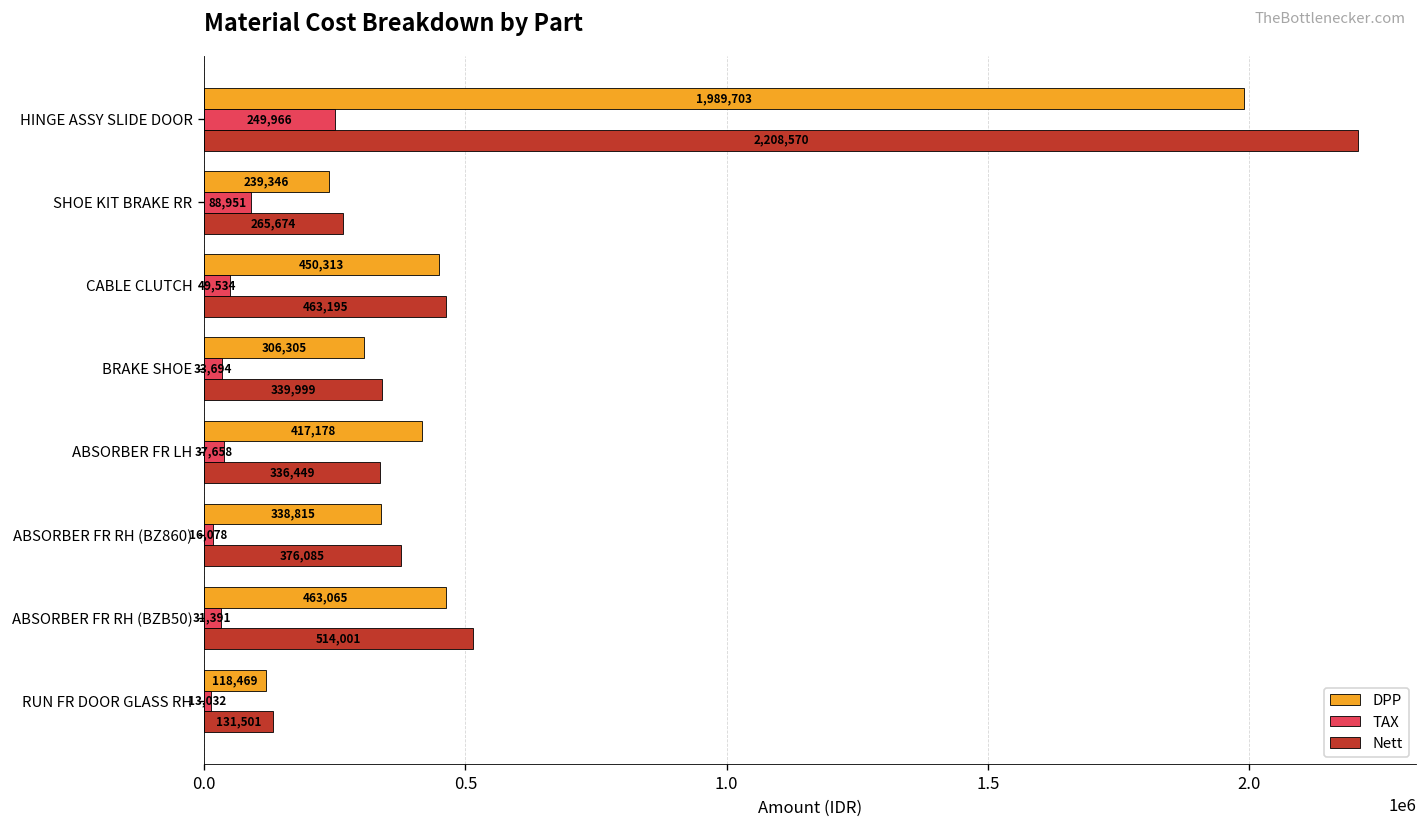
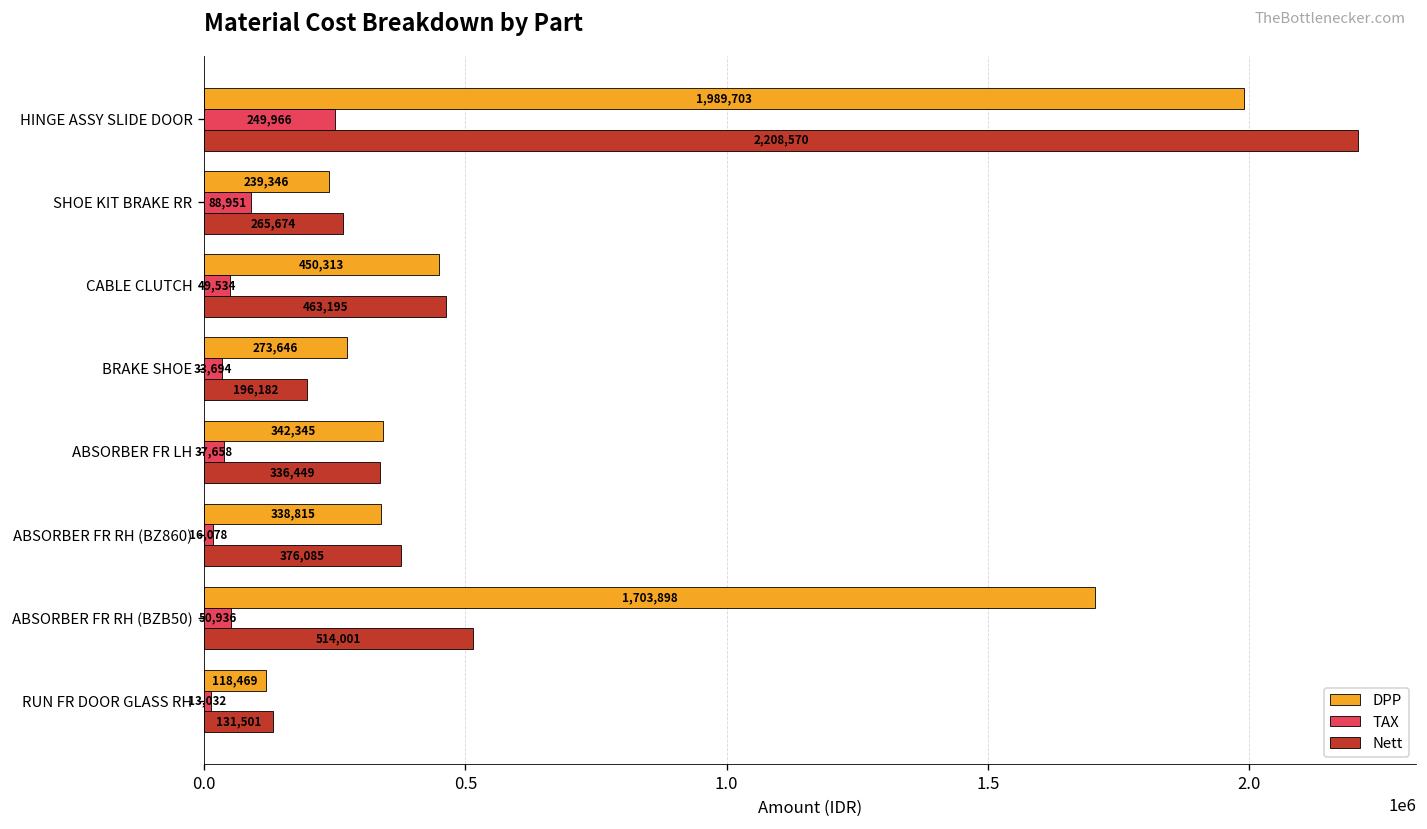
  {
    "DPP": {
      "HINGE ASSY SLIDE DOOR": "1,989,703",
      "SHOE KIT BRAKE RR": "239,346",
      "CABLE CLUTCH": "450,313",
-     "BRAKE SHOE": "306,305",
-     "ABSORBER FR LH": "417,178",
+     "BRAKE SHOE": "273,646",
+     "ABSORBER FR LH": "342,345",
      "ABSORBER FR RH (BZ860)": "338,815",
-     "ABSORBER FR RH (BZB50)": "463,065",
+     "ABSORBER FR RH (BZB50)": "1,703,898",
      "RUN FR DOOR GLASS RH": "118,469"
    },
    "TAX": {
      "HINGE ASSY SLIDE DOOR": "249,966",
      "SHOE KIT BRAKE RR": "88,951",
      "CABLE CLUTCH": "49,534",
      "BRAKE SHOE": "33,694",
      "ABSORBER FR LH": "37,658",
      "ABSORBER FR RH (BZ860)": "16,078",
-     "ABSORBER FR RH (BZB50)": "31,391",
+     "ABSORBER FR RH (BZB50)": "50,936",
      "RUN FR DOOR GLASS RH": "13,032"
    },
    "Nett": {
      "HINGE ASSY SLIDE DOOR": "2,208,570",
      "SHOE KIT BRAKE RR": "265,674",
      "CABLE CLUTCH": "463,195",
-     "BRAKE SHOE": "339,999",
+     "BRAKE SHOE": "196,182",
      "ABSORBER FR LH": "336,449",
      "ABSORBER FR RH (BZ860)": "376,085",
      "ABSORBER FR RH (BZB50)": "514,001",
      "RUN FR DOOR GLASS RH": "131,501"
    }
  }
